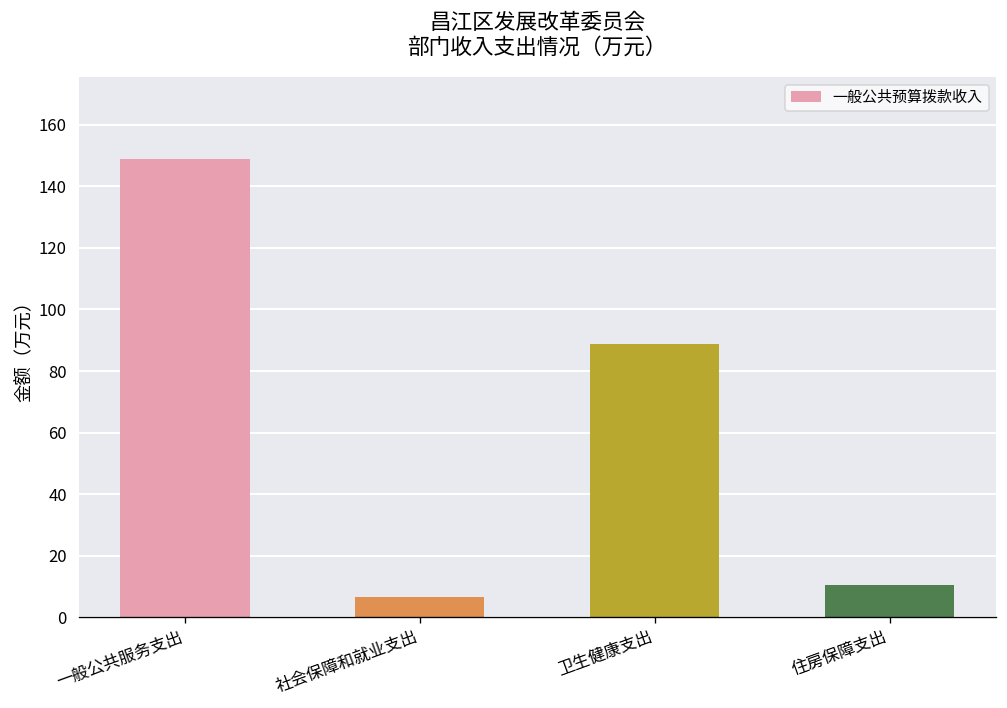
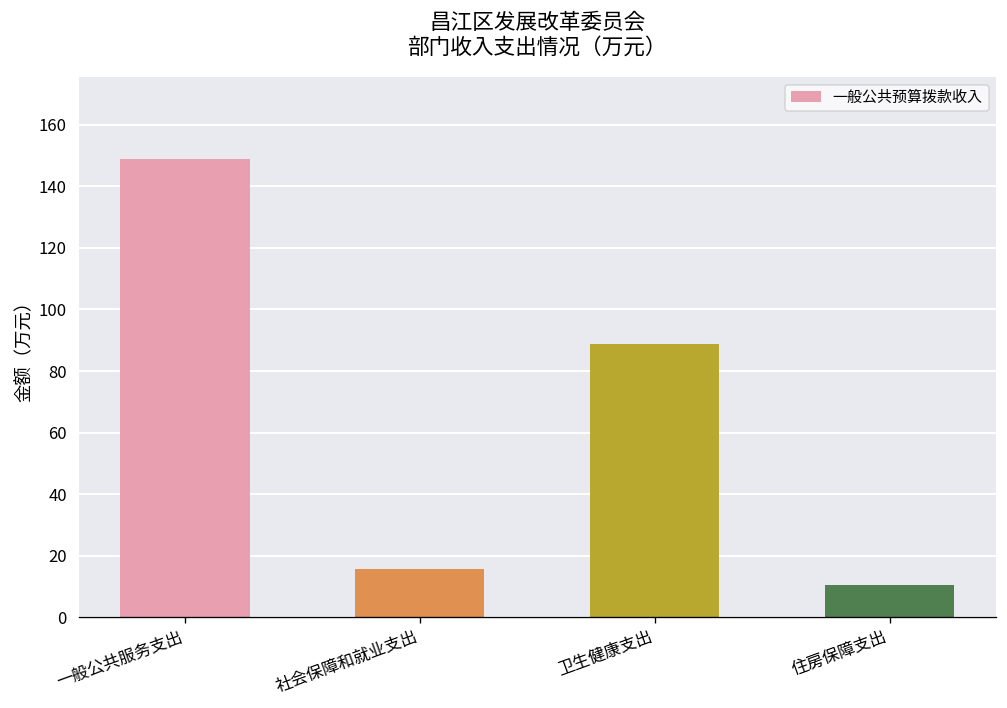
  {
    "一般公共服务支出": 149,
-   "社会保障和就业支出": 7,
+   "社会保障和就业支出": 16,
    "卫生健康支出": 89,
    "住房保障支出": 11
  }
